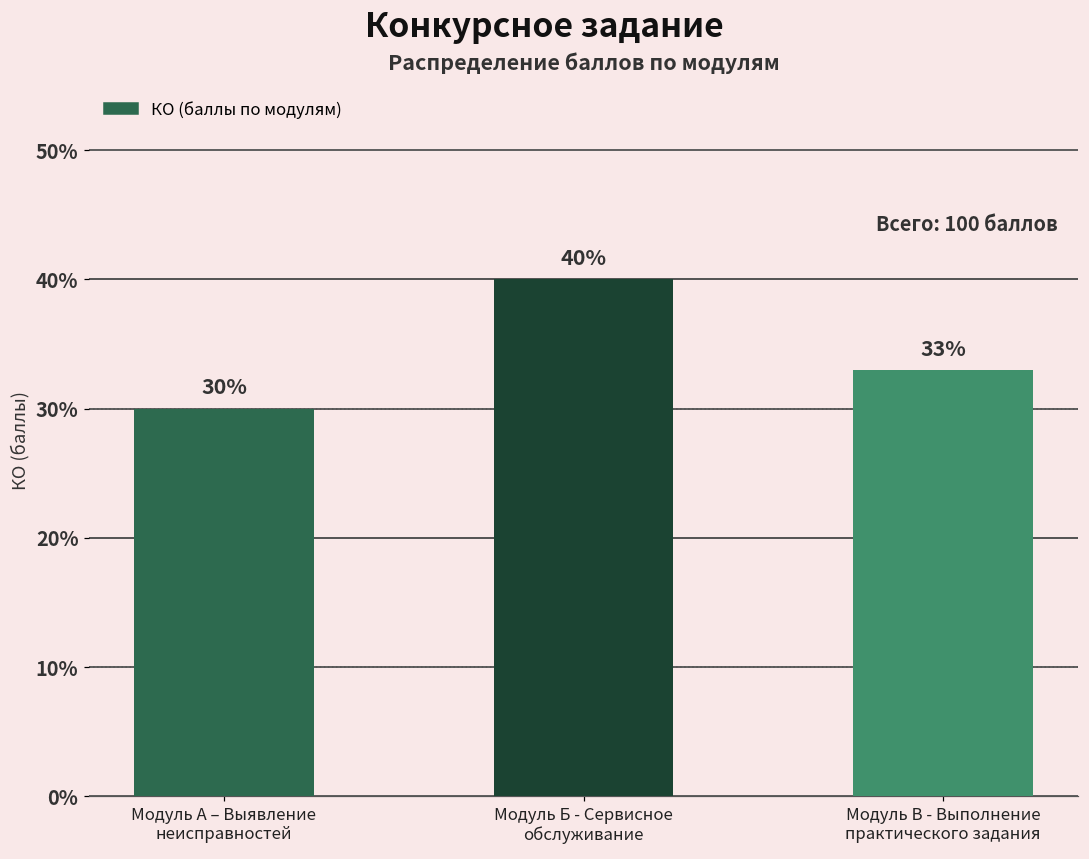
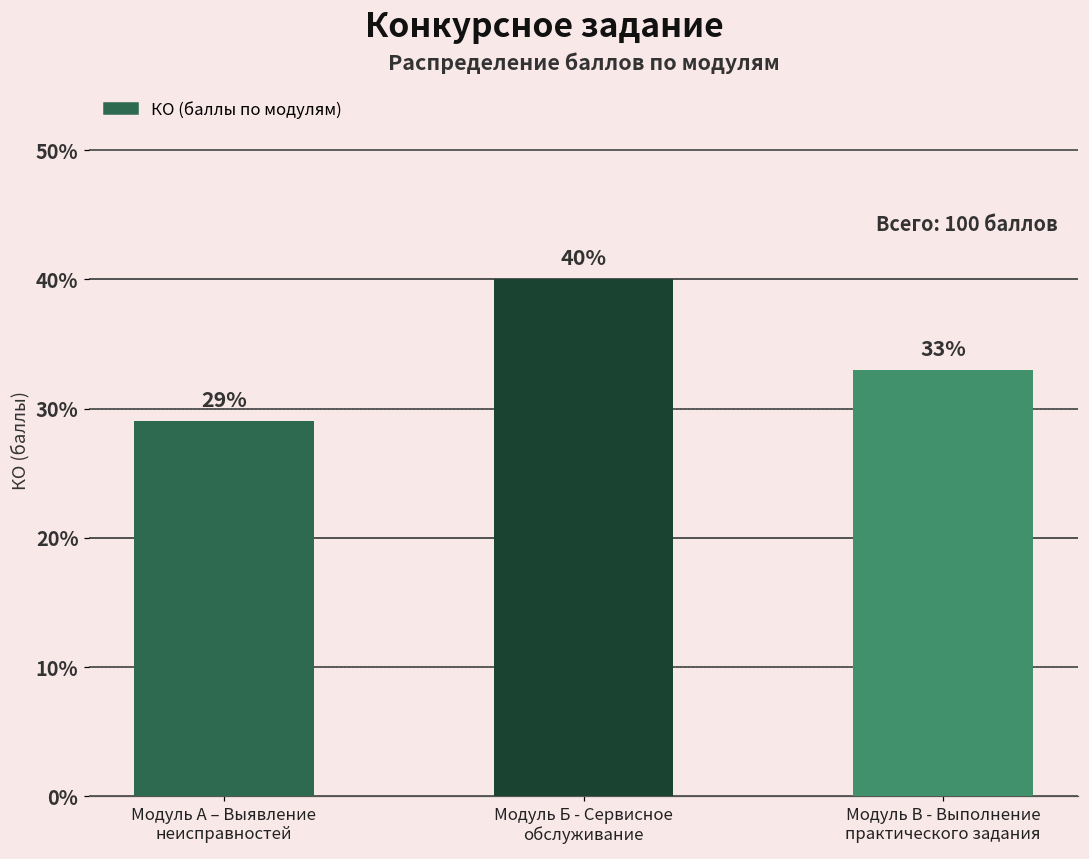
  {
-   "Модуль А – Выявление неисправностей": "30%",
+   "Модуль А – Выявление неисправностей": "29%",
    "Модуль Б - Сервисное обслуживание": "40%",
    "Модуль В - Выполнение практического задания": "33%"
  }
